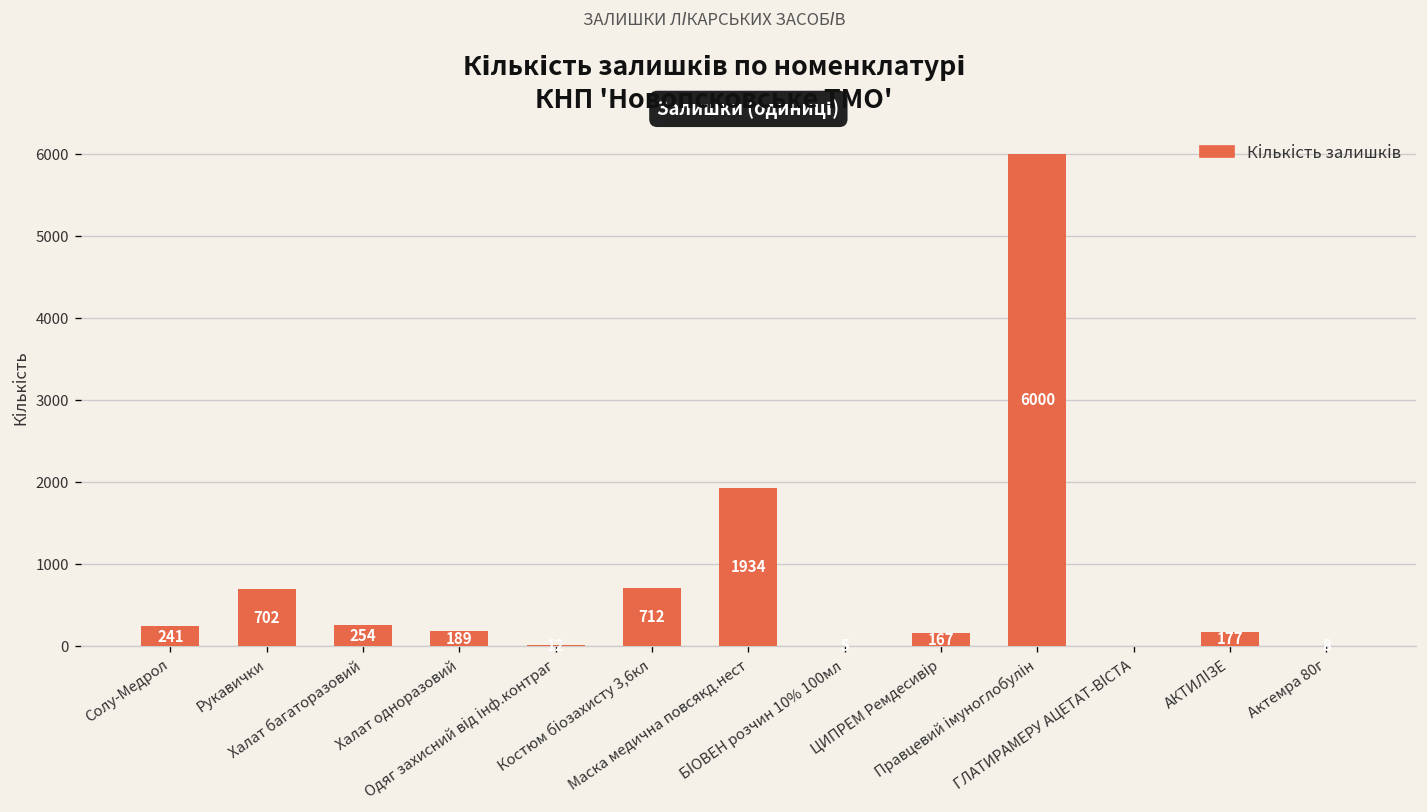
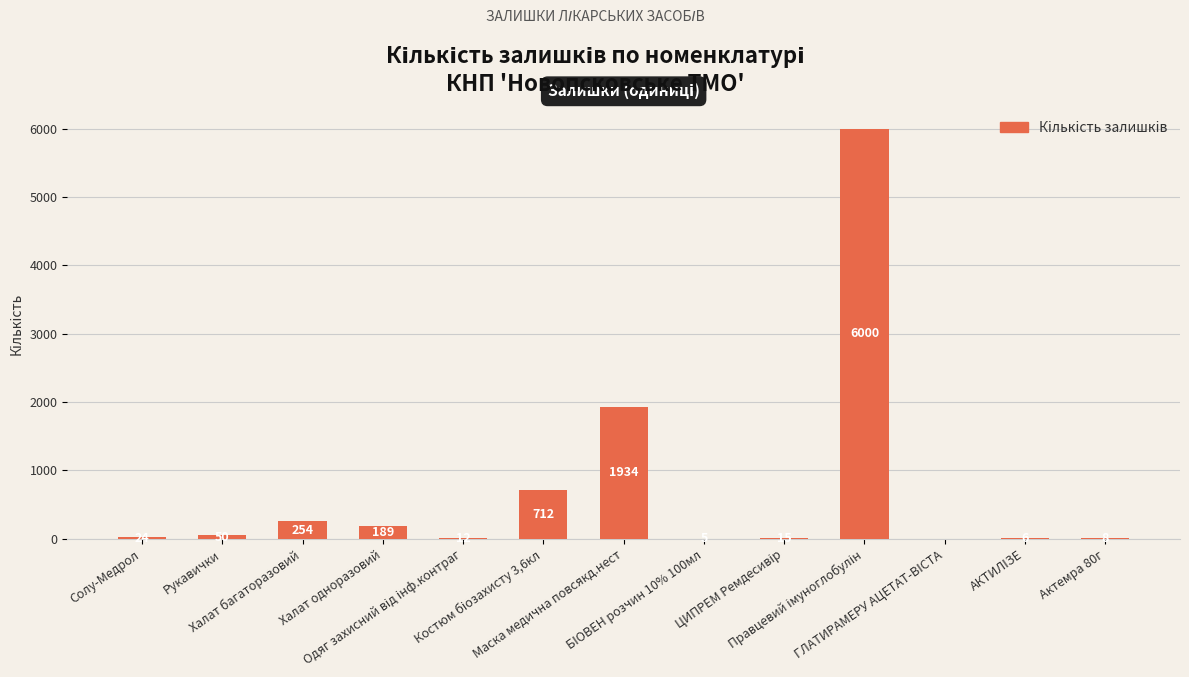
  {
-   "Солу-Медрол": 200,
-   "Рукавички": 700,
-   "ЦИПРЕМ Ремдесивір": 200,
+   "Солу-Медрол": 0,
+   "Рукавички": 100,
+   "ЦИПРЕМ Ремдесивір": 0,
    "ГЛАТИРАМЕРУ АЦЕТАТ-ВІСТА": 0,
-   "АКТИЛІЗЕ": 200
+   "АКТИЛІЗЕ": 0
  }
